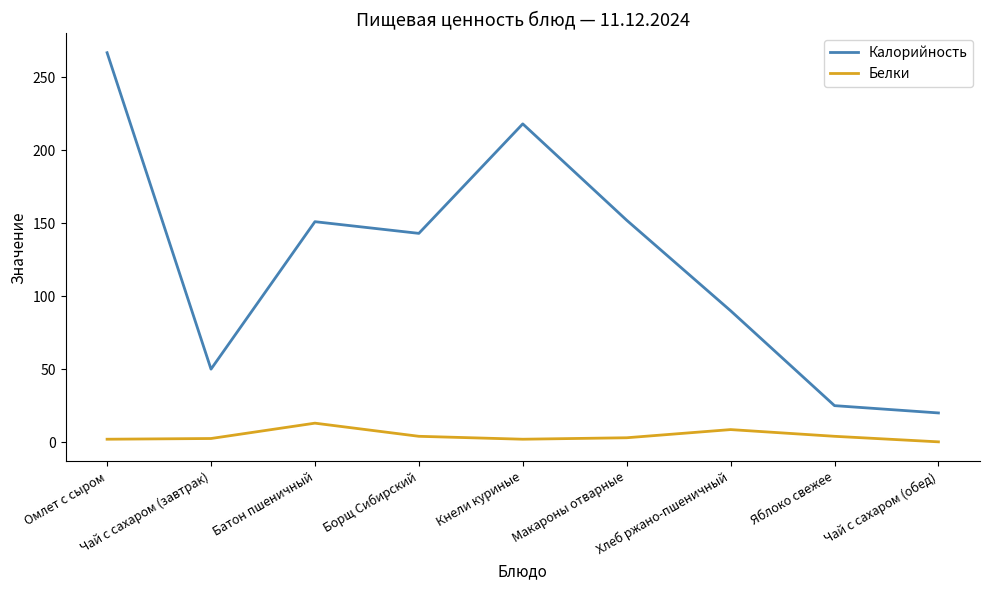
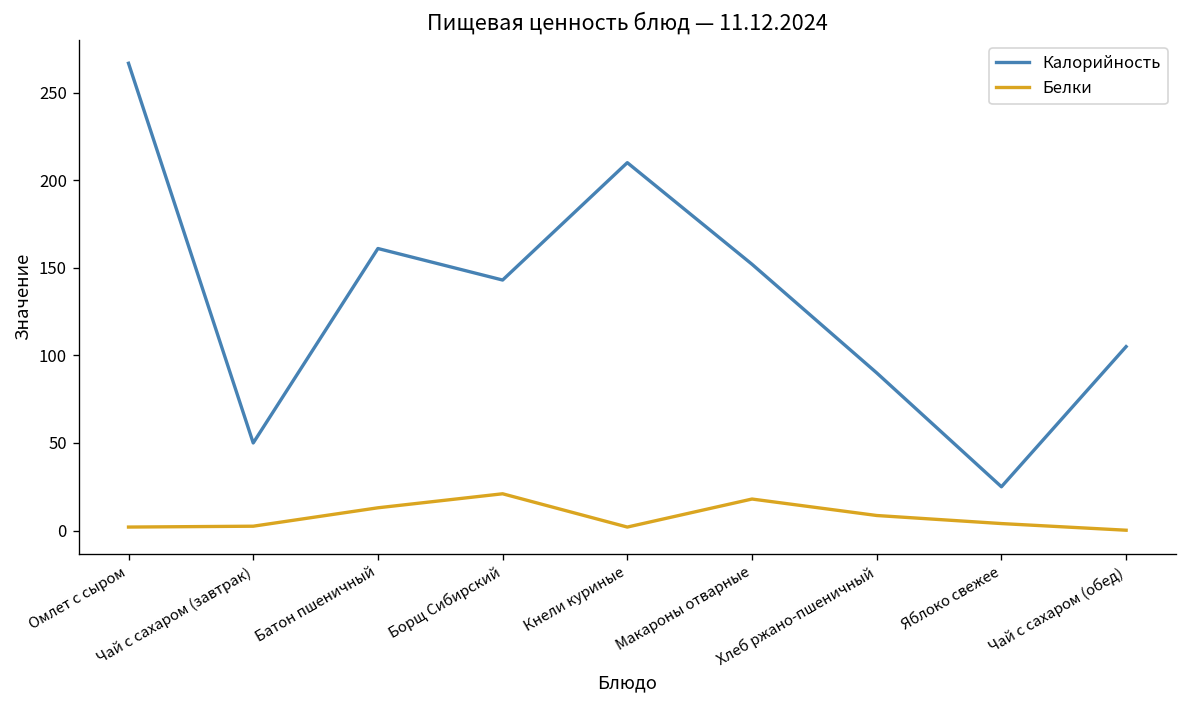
  {
    "Калорийность": {
      "Омлет с сыром": 267,
      "Чай с сахаром (завтрак)": 50,
-     "Батон пшеничный": 151,
+     "Батон пшеничный": 161,
      "Борщ Сибирский": 143,
-     "Кнели куриные": 218,
+     "Кнели куриные": 210,
      "Макароны отварные": 152,
      "Хлеб ржано-пшеничный": 90,
      "Яблоко свежее": 25,
-     "Чай с сахаром (обед)": 20
+     "Чай с сахаром (обед)": 105
    },
    "Белки": {
      "Омлет с сыром": 2,
      "Чай с сахаром (завтрак)": 2,
      "Батон пшеничный": 13,
-     "Борщ Сибирский": 4,
+     "Борщ Сибирский": 21,
      "Кнели куриные": 2,
-     "Макароны отварные": 3,
+     "Макароны отварные": 18,
      "Хлеб ржано-пшеничный": 9,
      "Яблоко свежее": 4,
      "Чай с сахаром (обед)": 0
    }
  }
